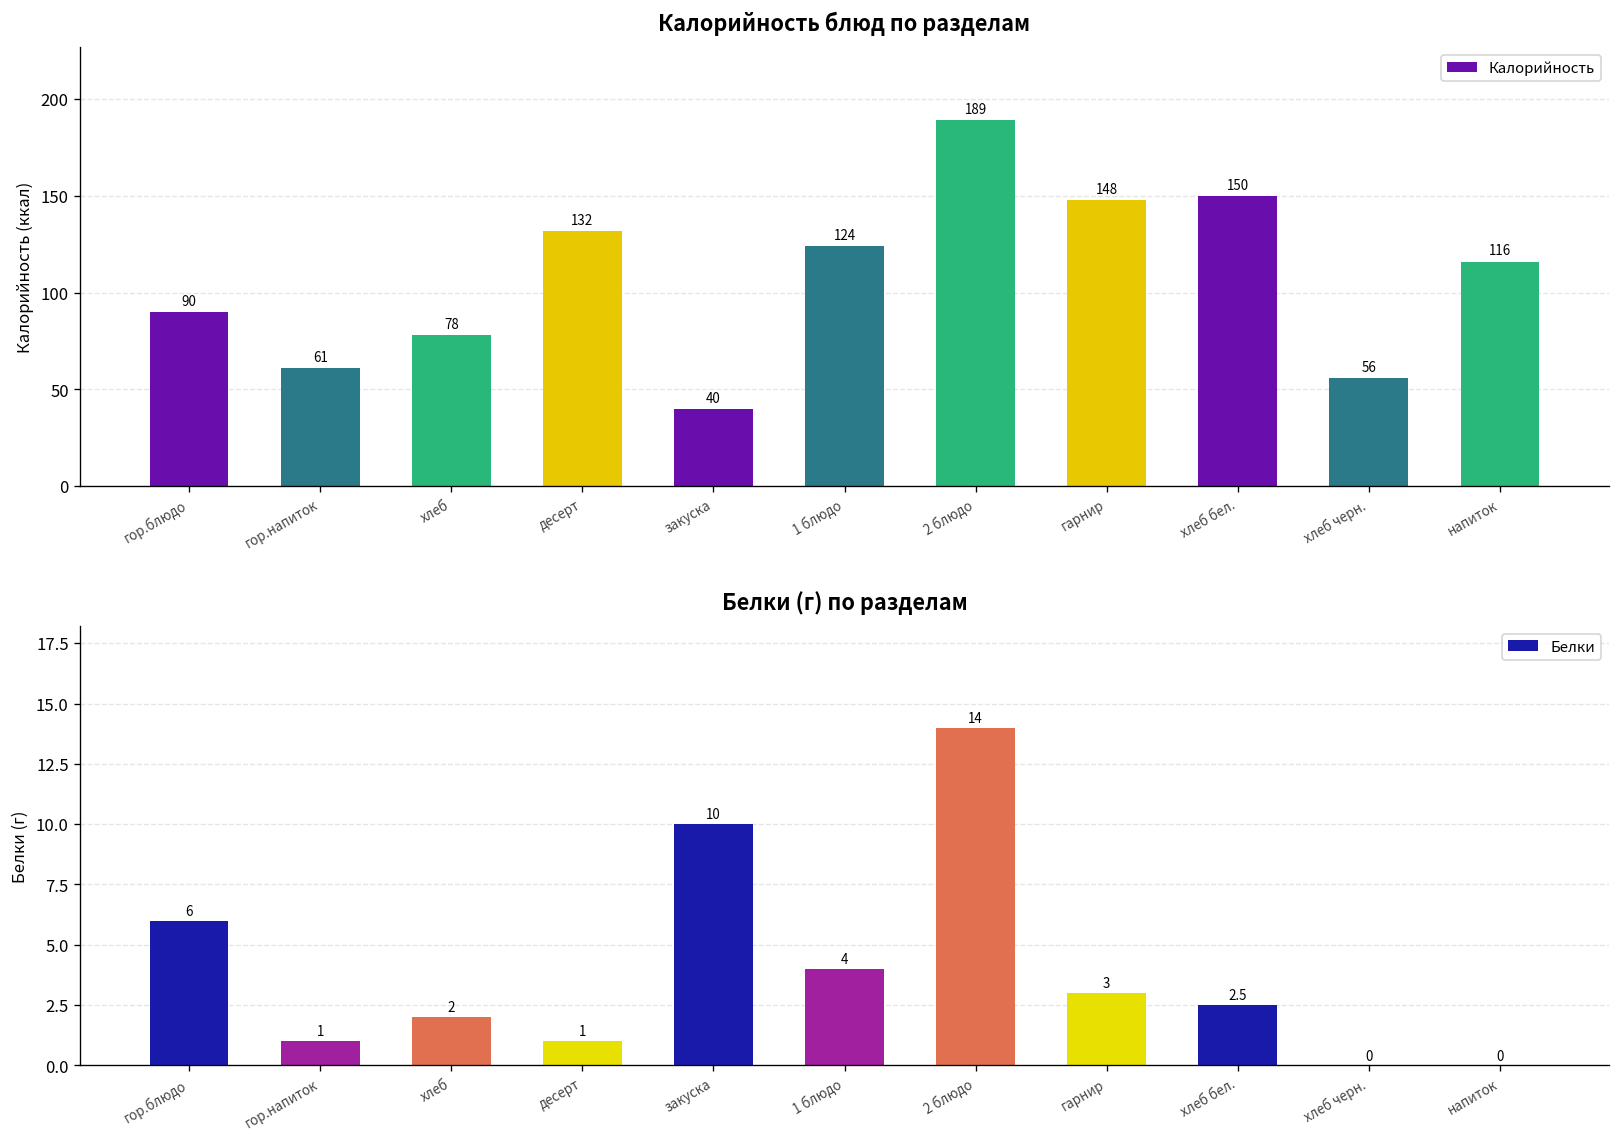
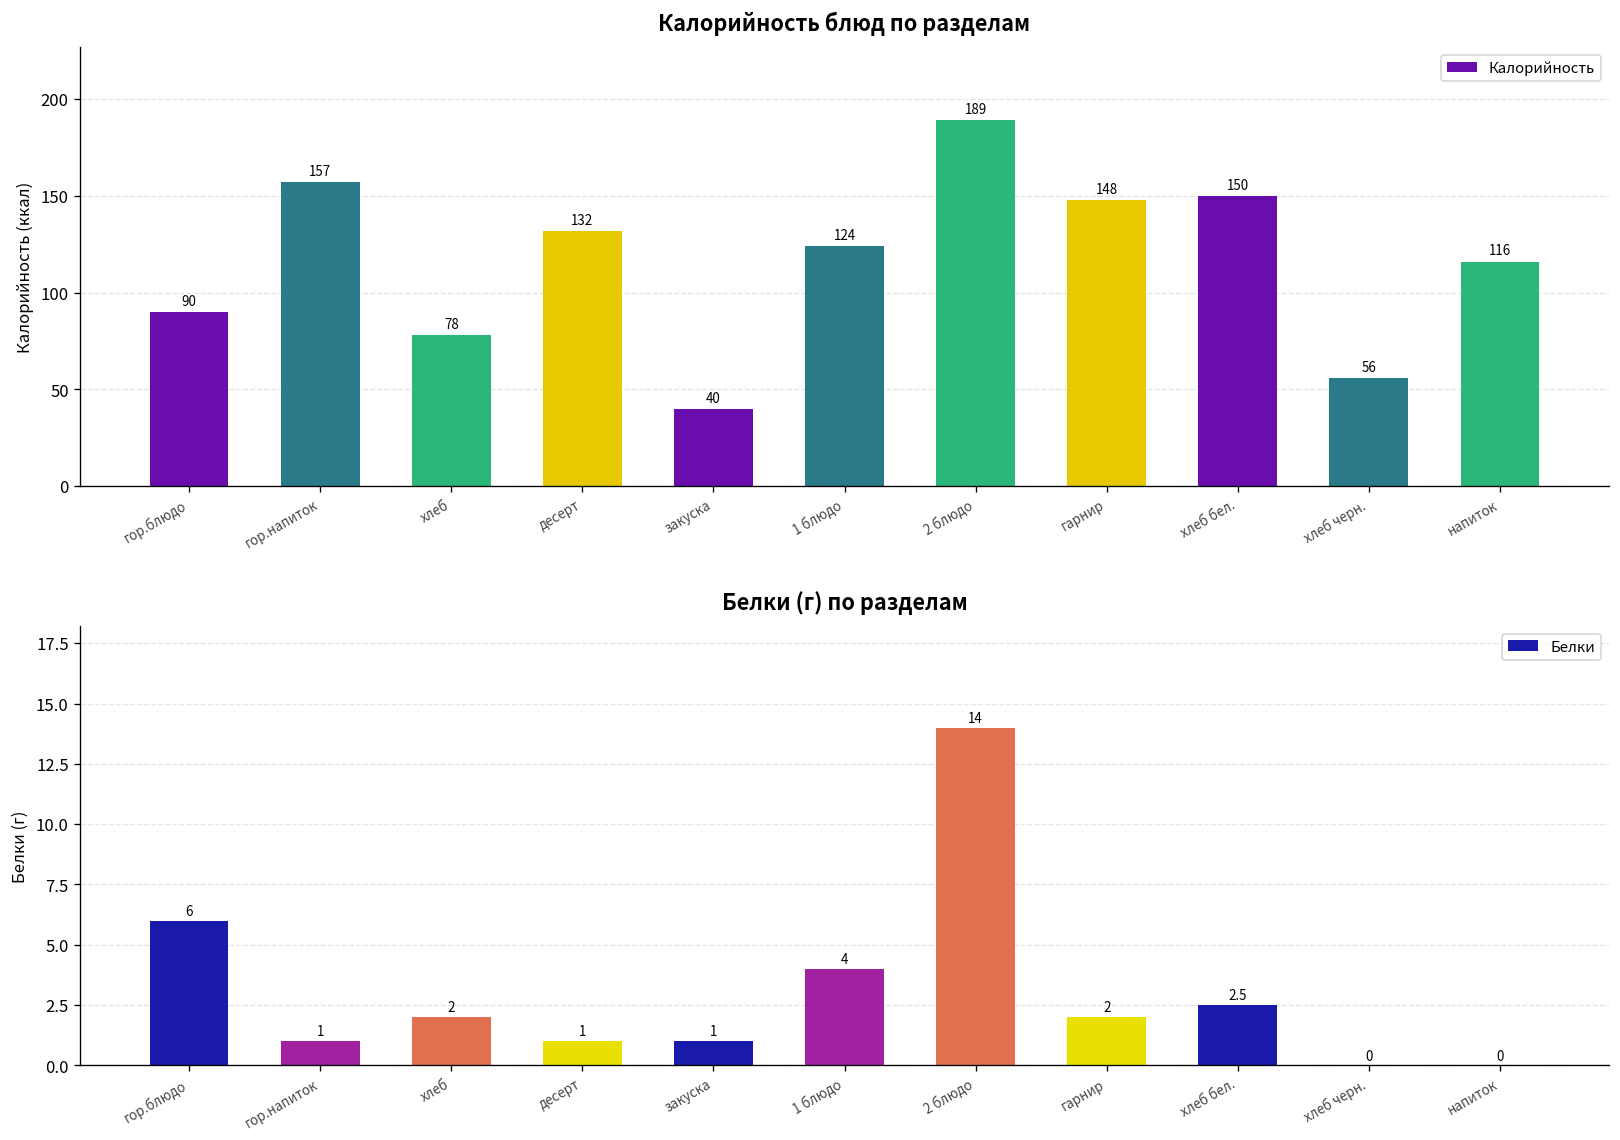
  {
    "Калорийность блюд по разделам": {
      "гор.блюдо": 90,
-     "гор.напиток": 61,
+     "гор.напиток": 157,
      "хлеб": 78,
      "десерт": 132,
      "закуска": 40,
      "1 блюдо": 124,
      "2 блюдо": 189,
      "гарнир": 148,
      "хлеб бел.": 150,
      "хлеб черн.": 56,
      "напиток": 116
    },
    "Белки (г) по разделам": {
      "гор.блюдо": 6,
      "гор.напиток": 1,
      "хлеб": 2,
      "десерт": 1,
-     "закуска": 10,
+     "закуска": 1,
      "1 блюдо": 4,
      "2 блюдо": 14,
-     "гарнир": 3,
+     "гарнир": 2,
      "хлеб бел.": 2.5,
      "хлеб черн.": 0,
      "напиток": 0
    }
  }
